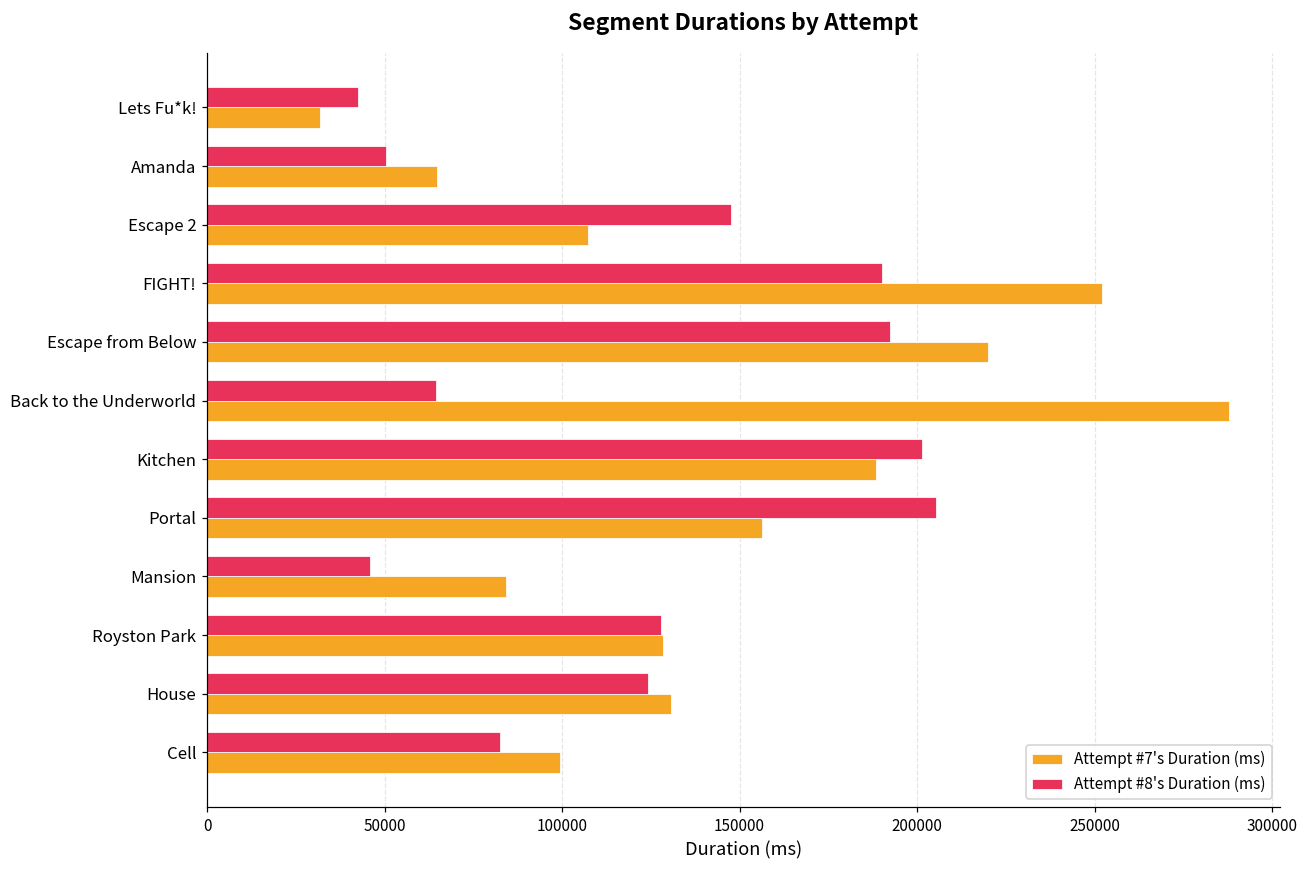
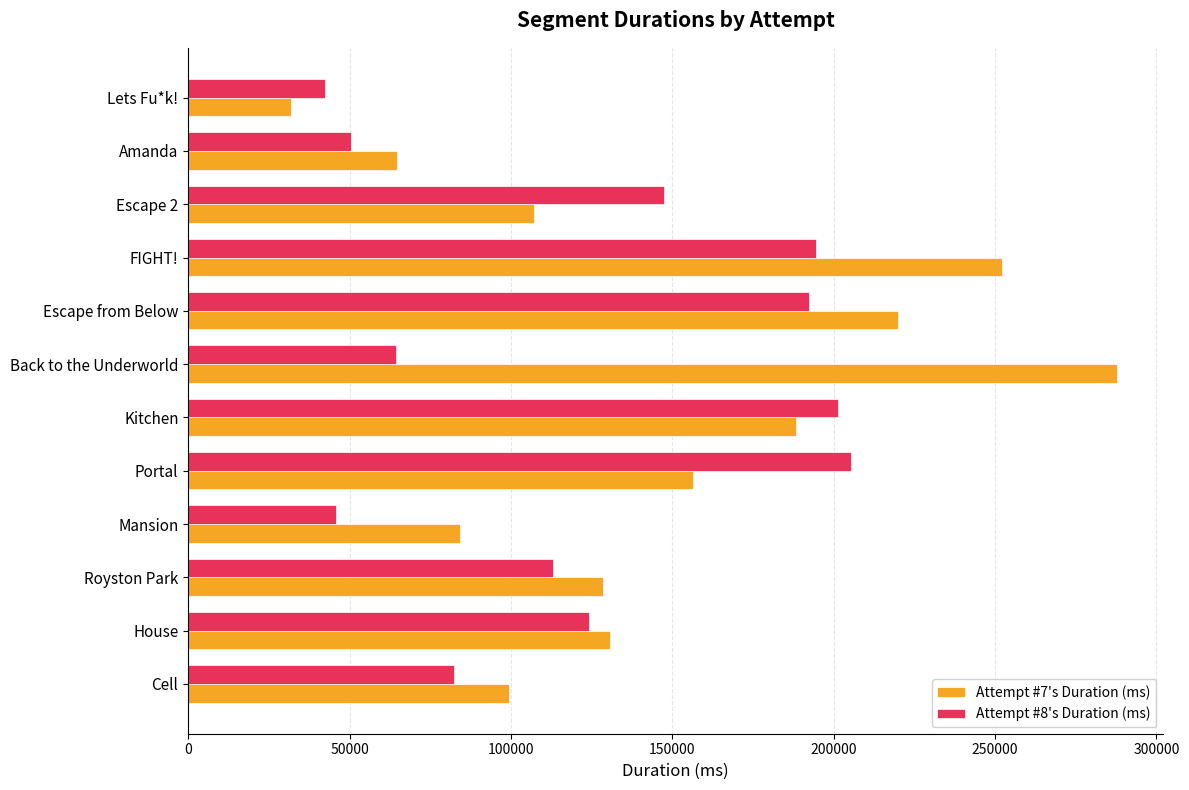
  {
    "Attempt #7's Duration (ms)": {
      "Lets Fu*k!": 32000,
      "Amanda": 65000,
      "Escape 2": 107000,
      "FIGHT!": 252000,
      "Escape from Below": 220000,
      "Back to the Underworld": 288000,
      "Kitchen": 188000,
      "Portal": 156000,
      "Mansion": 84000,
      "Royston Park": 128000,
      "House": 131000,
      "Cell": 99000
    },
    "Attempt #8's Duration (ms)": {
      "Lets Fu*k!": 43000,
      "Amanda": 50000,
      "Escape 2": 148000,
-     "FIGHT!": 190000,
+     "FIGHT!": 194000,
      "Escape from Below": 192000,
      "Back to the Underworld": 64000,
      "Kitchen": 201000,
      "Portal": 205000,
      "Mansion": 46000,
-     "Royston Park": 128000,
+     "Royston Park": 113000,
      "House": 124000,
      "Cell": 82000
    }
  }
